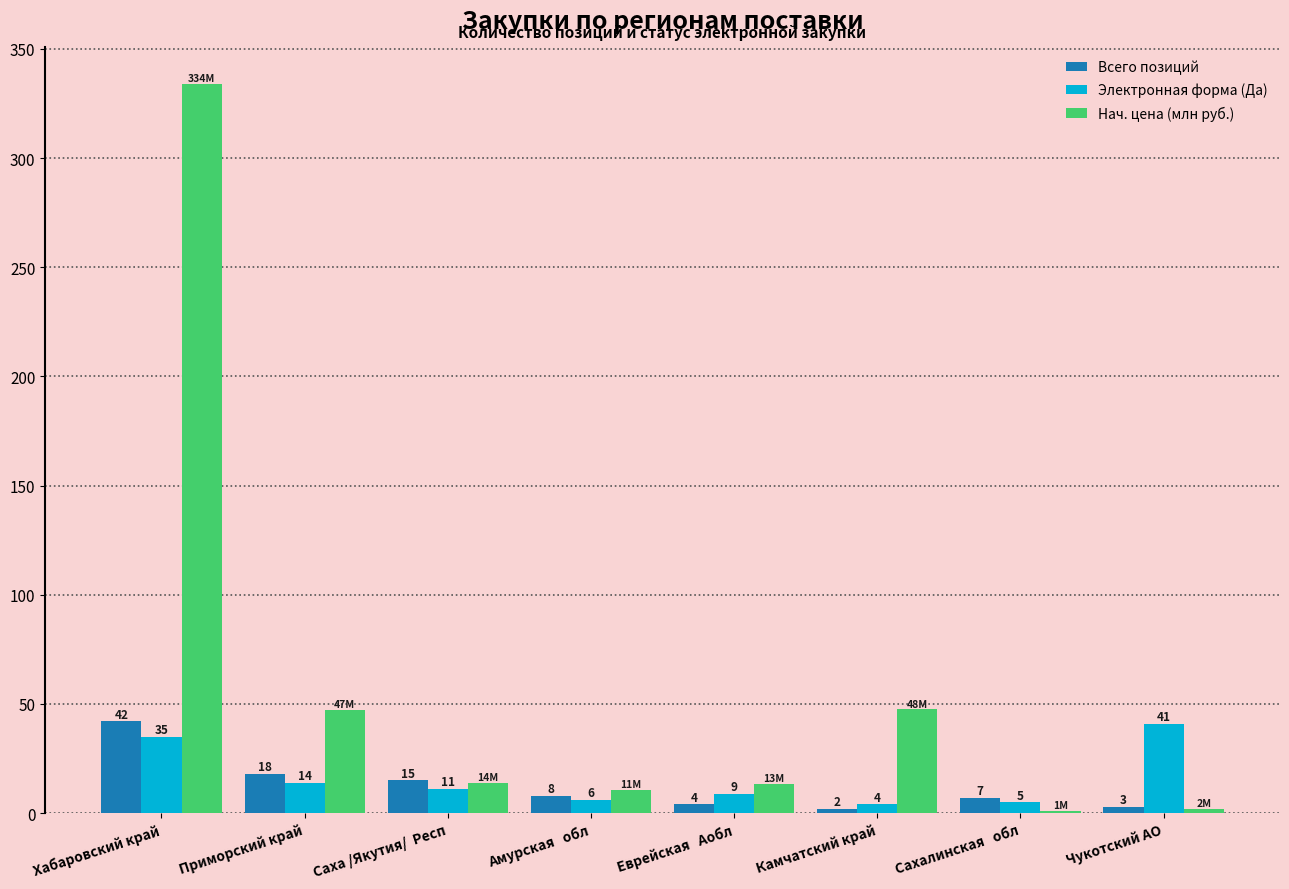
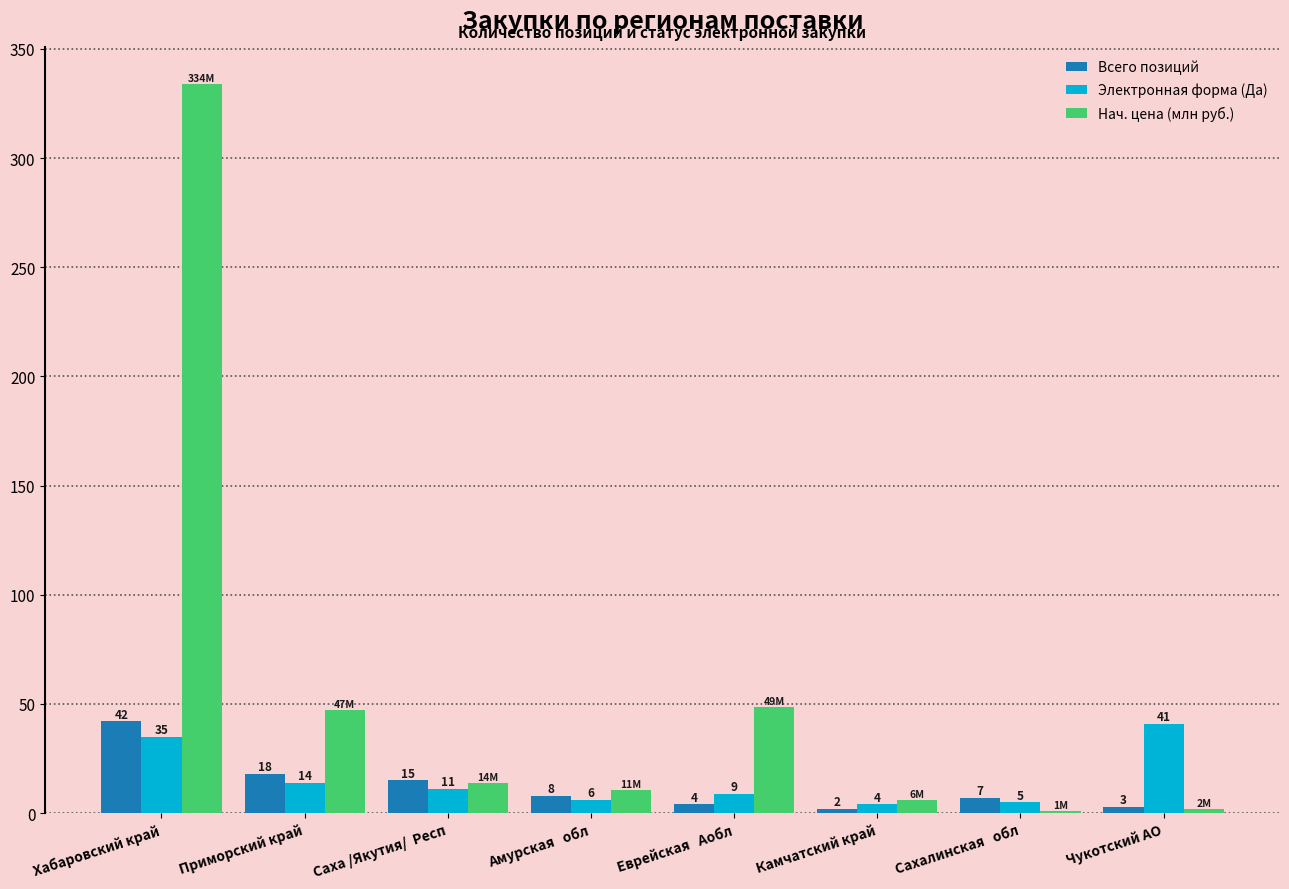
  {
    "Всего позиций": {
      "Хабаровский край": "42",
      "Приморский край": "18",
      "Саха /Якутия/ Респ": "15",
      "Амурская обл": "8",
      "Еврейская Аобл": "4",
      "Камчатский край": "2",
      "Сахалинская обл": "7",
      "Чукотский АО": "3"
    },
    "Электронная форма (Да)": {
      "Хабаровский край": "35",
      "Приморский край": "14",
      "Саха /Якутия/ Респ": "11",
      "Амурская обл": "6",
      "Еврейская Аобл": "9",
      "Камчатский край": "4",
      "Сахалинская обл": "5",
      "Чукотский АО": "41"
    },
    "Нач. цена (млн руб.)": {
      "Хабаровский край": "334M",
      "Приморский край": "47M",
      "Саха /Якутия/ Респ": "14M",
      "Амурская обл": "11M",
-     "Еврейская Аобл": "13M",
-     "Камчатский край": "48M",
+     "Еврейская Аобл": "49M",
+     "Камчатский край": "6M",
      "Сахалинская обл": "1M",
      "Чукотский АО": "2M"
    }
  }
